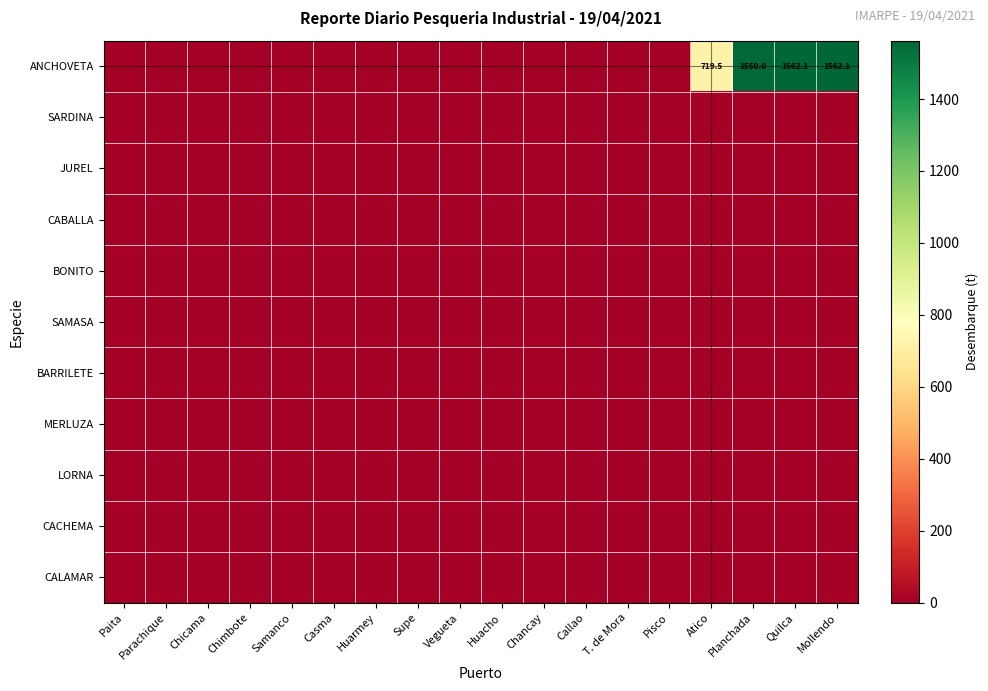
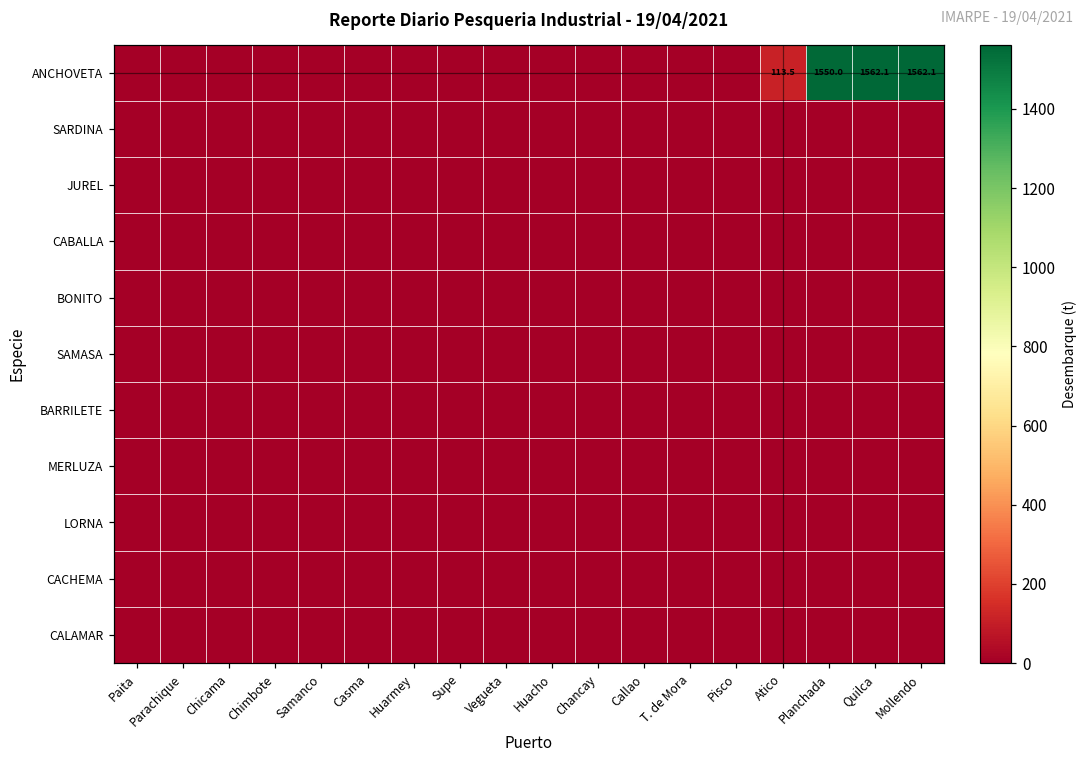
  {
    "ANCHOVETA": {
-     "Atico": 719.5,
+     "Atico": 113.5,
      "Planchada": 1550.0,
      "Quilca": 1562.1,
      "Mollendo": 1562.1
    }
  }
